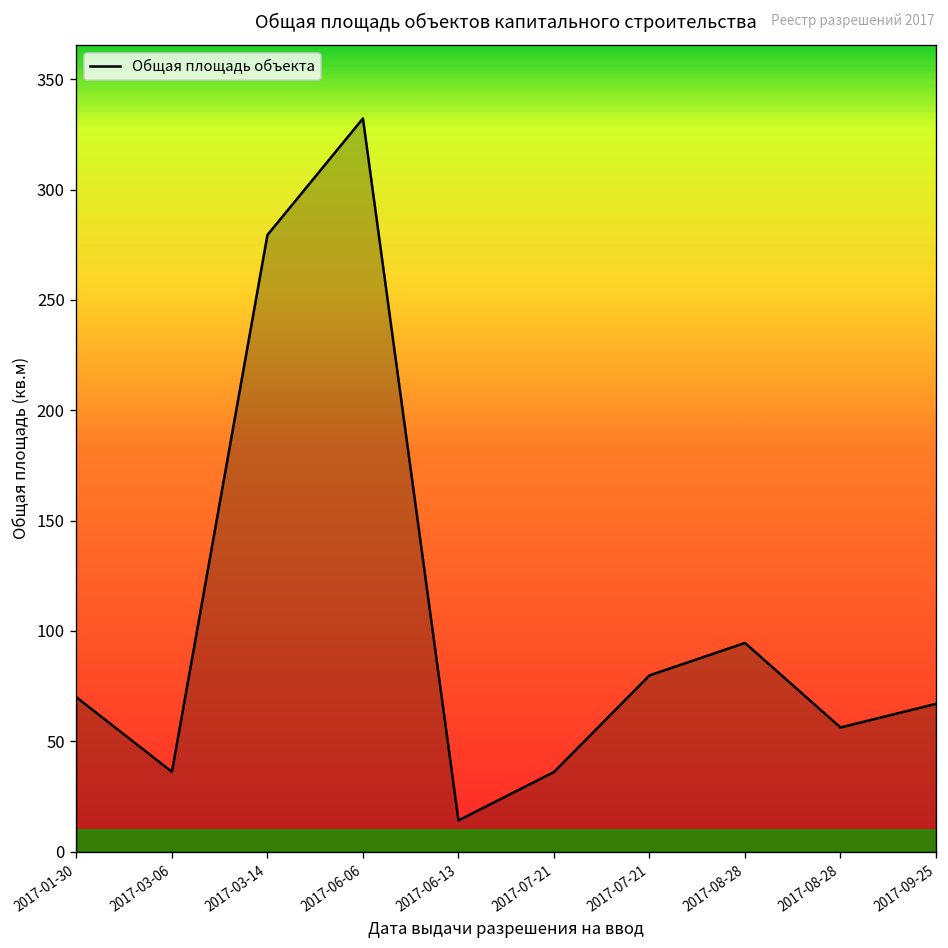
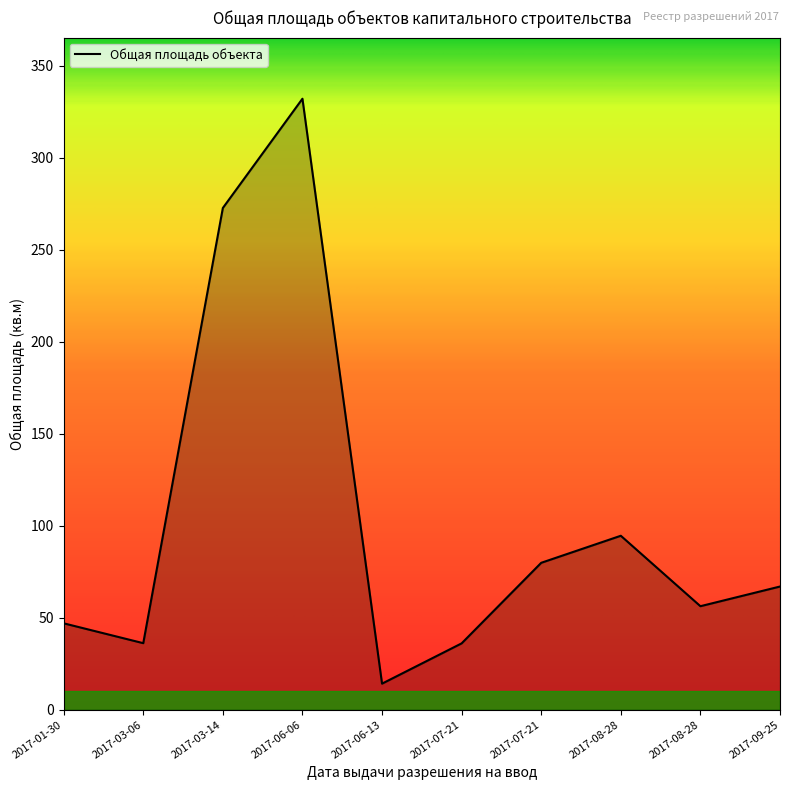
  {
-   "2017-01-30": 70,
+   "2017-01-30": 47,
    "2017-03-06": 36,
-   "2017-03-14": 279,
+   "2017-03-14": 273,
    "2017-06-06": 332,
    "2017-06-13": 14,
    "2017-09-25": 67
  }
